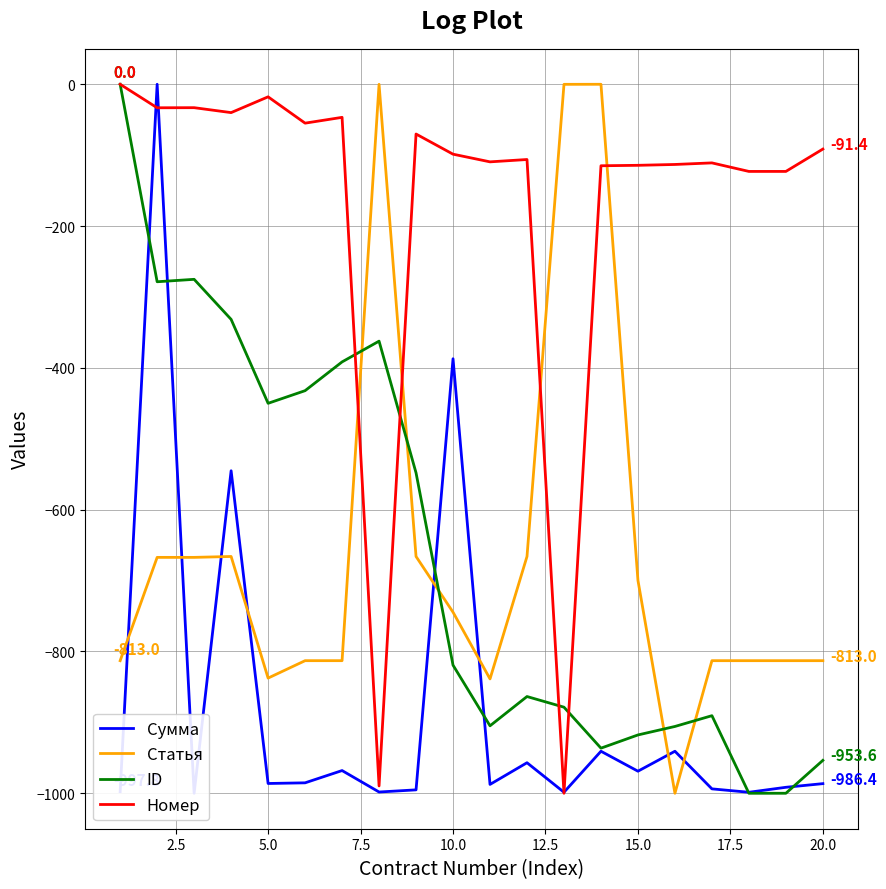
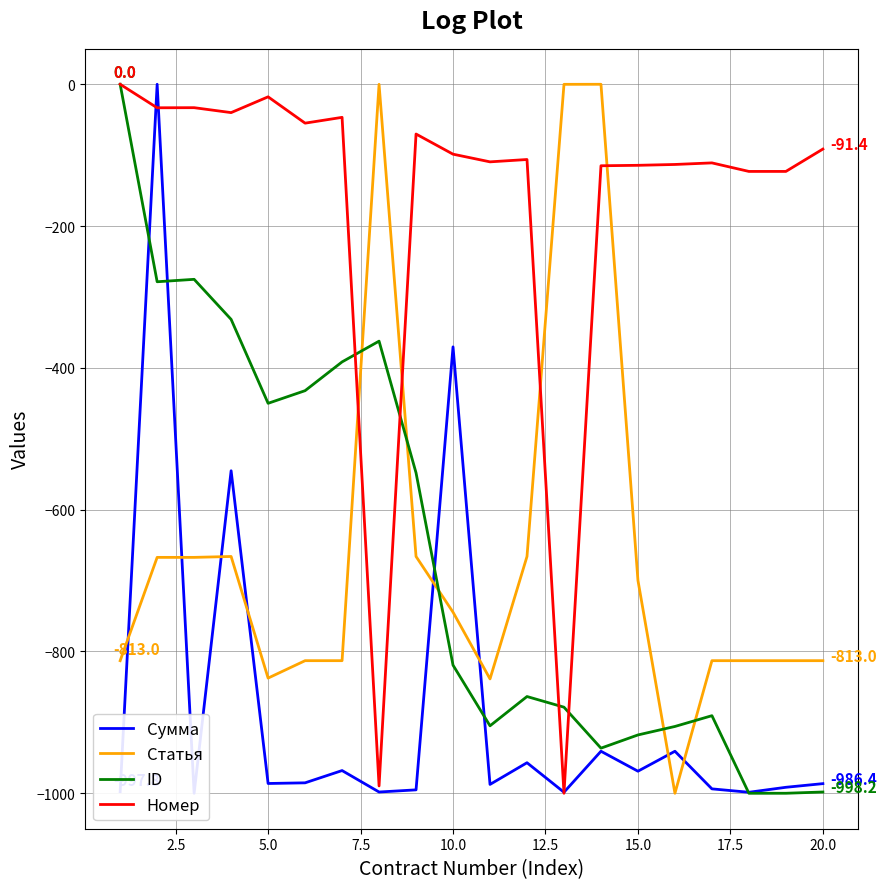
  {
    "Сумма": {
      "5.0": -990,
-     "10.0": -390,
+     "10.0": -370,
      "15.0": -970
    },
    "Статья": {
      "20.0": -813.0
    },
    "ID": {
-     "20.0": -953.6
+     "20.0": -998.2
    },
    "Номер": {
      "20.0": -91.4
    }
  }
